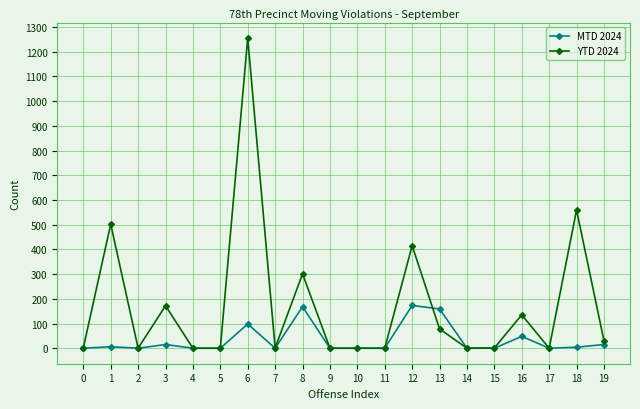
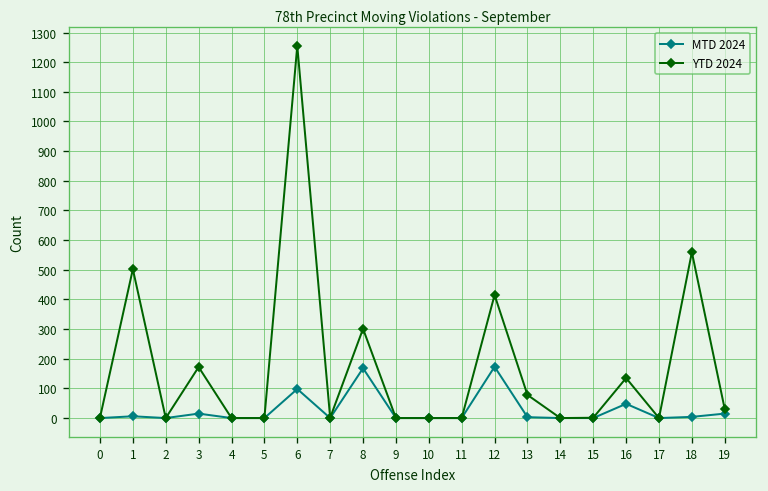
  {
    "MTD 2024": {
      "1": 10,
      "3": 20,
      "6": 100,
      "8": 170,
      "12": 170,
-     "13": 160,
+     "13": 0,
      "16": 50,
      "18": 0,
      "19": 20
    },
    "YTD 2024": {
      "1": 500,
      "3": 170,
      "6": 1260,
      "8": 300,
      "12": 420,
      "13": 80,
      "16": 140,
      "18": 560,
      "19": 30
    }
  }
